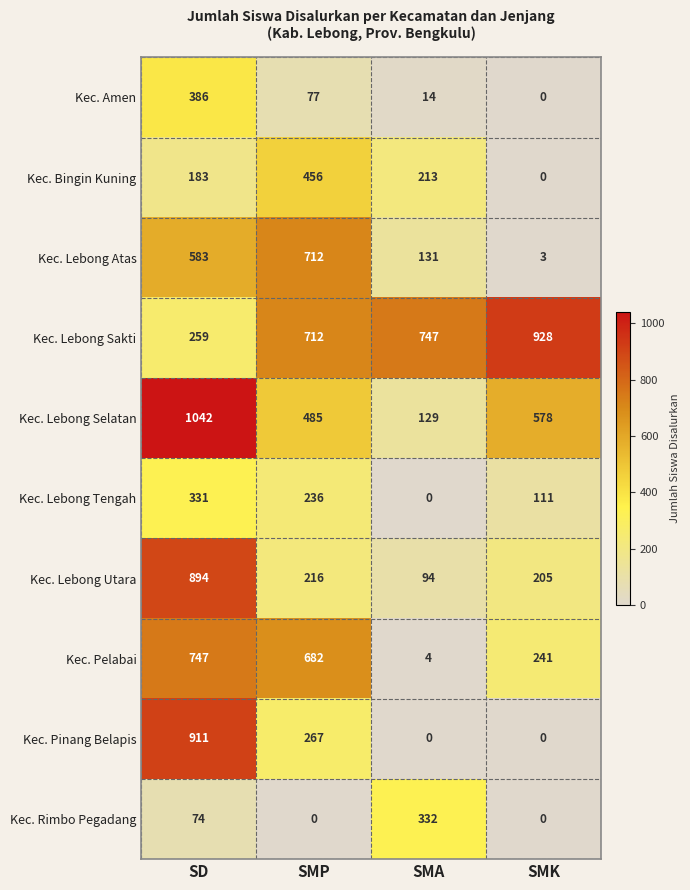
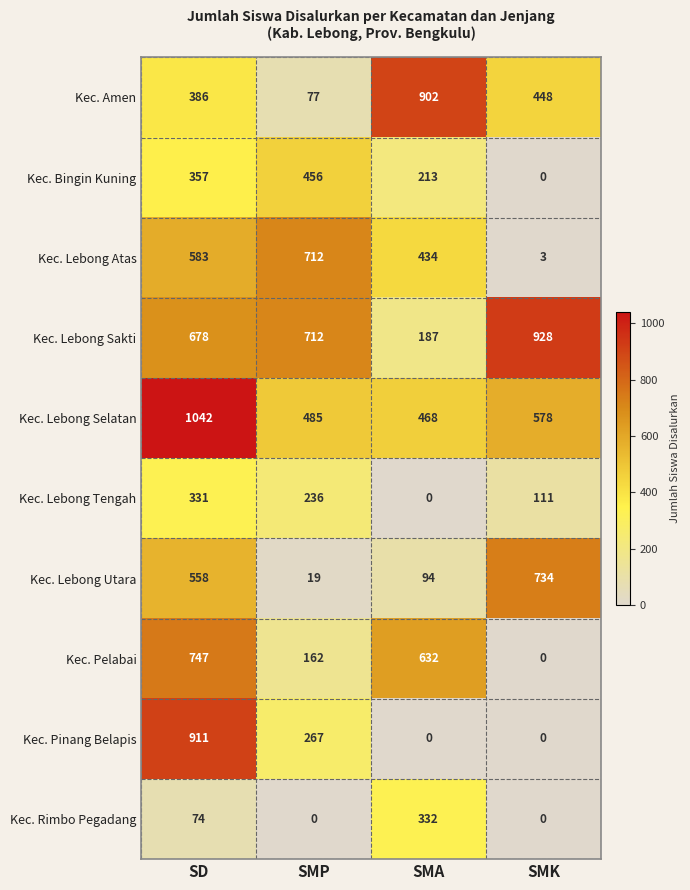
  {
    "Kec. Amen": {
      "SD": 386,
      "SMP": 77,
-     "SMA": 14,
-     "SMK": 0
+     "SMA": 902,
+     "SMK": 448
    },
    "Kec. Bingin Kuning": {
-     "SD": 183,
+     "SD": 357,
      "SMP": 456,
      "SMA": 213,
      "SMK": 0
    },
    "Kec. Lebong Atas": {
      "SD": 583,
      "SMP": 712,
-     "SMA": 131,
+     "SMA": 434,
      "SMK": 3
    },
    "Kec. Lebong Sakti": {
-     "SD": 259,
+     "SD": 678,
      "SMP": 712,
-     "SMA": 747,
+     "SMA": 187,
      "SMK": 928
    },
    "Kec. Lebong Selatan": {
      "SD": 1042,
      "SMP": 485,
-     "SMA": 129,
+     "SMA": 468,
      "SMK": 578
    },
    "Kec. Lebong Tengah": {
      "SD": 331,
      "SMP": 236,
      "SMA": 0,
      "SMK": 111
    },
    "Kec. Lebong Utara": {
-     "SD": 894,
-     "SMP": 216,
+     "SD": 558,
+     "SMP": 19,
      "SMA": 94,
-     "SMK": 205
+     "SMK": 734
    },
    "Kec. Pelabai": {
      "SD": 747,
-     "SMP": 682,
-     "SMA": 4,
-     "SMK": 241
+     "SMP": 162,
+     "SMA": 632,
+     "SMK": 0
    },
    "Kec. Pinang Belapis": {
      "SD": 911,
      "SMP": 267,
      "SMA": 0,
      "SMK": 0
    },
    "Kec. Rimbo Pegadang": {
      "SD": 74,
      "SMP": 0,
      "SMA": 332,
      "SMK": 0
    }
  }
